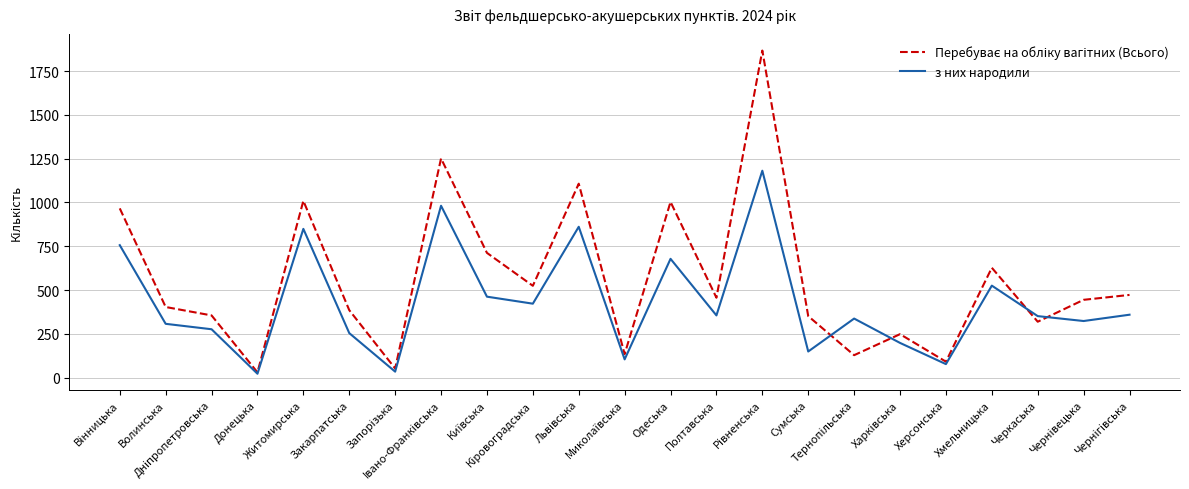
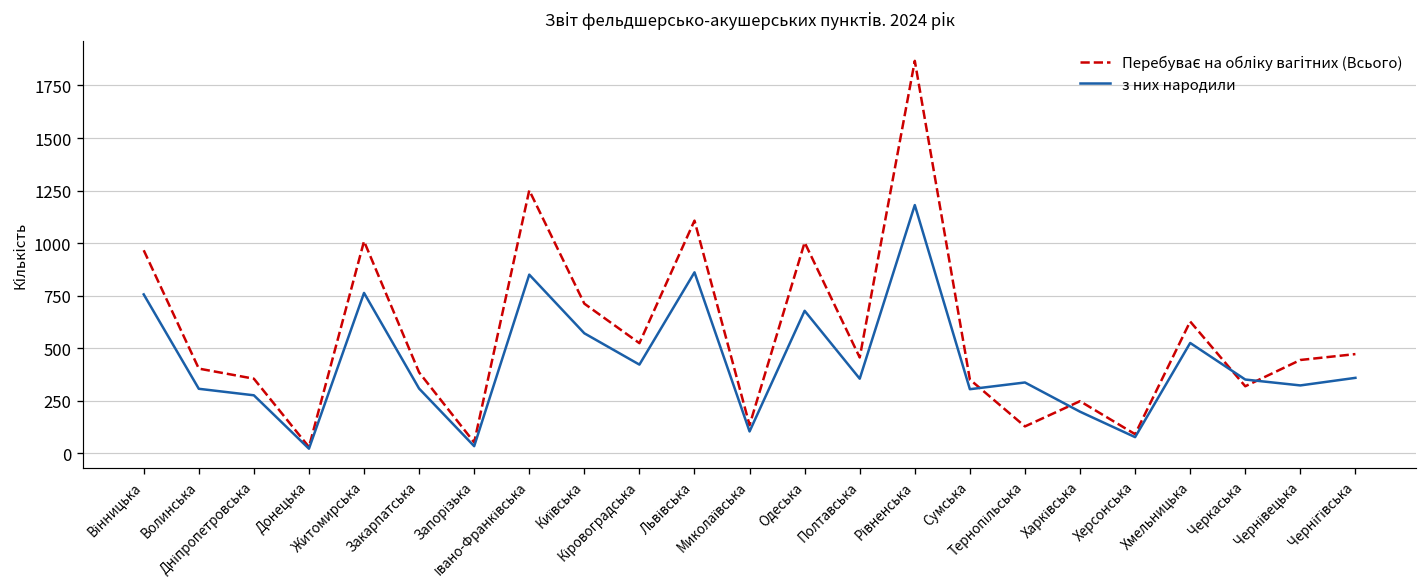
  {
    "Перебуває на обліку вагітних (Всього)": {
      "Вінницька": 970,
      "Волинська": 400,
      "Дніпропетровська": 360,
      "Житомирська": 1010,
      "Закарпатська": 390,
      "Запорізька": 50,
      "Івано-Франківська": 1250,
      "Київська": 710,
      "Кіровоградська": 520,
      "Львівська": 1110,
      "Миколаївська": 130,
      "Одеська": 1000,
      "Полтавська": 460,
      "Рівненська": 1870,
      "Сумська": 350,
      "Тернопільська": 130,
      "Харківська": 250,
      "Хмельницька": 630,
      "Черкаська": 320,
      "Чернівецька": 440,
      "Чернігівська": 470
    },
    "з них народили": {
      "Вінницька": 760,
      "Волинська": 310,
      "Дніпропетровська": 280,
-     "Житомирська": 850,
-     "Закарпатська": 250,
+     "Житомирська": 760,
+     "Закарпатська": 310,
      "Запорізька": 30,
-     "Івано-Франківська": 980,
-     "Київська": 460,
+     "Івано-Франківська": 850,
+     "Київська": 570,
      "Кіровоградська": 420,
      "Львівська": 860,
      "Миколаївська": 100,
      "Одеська": 680,
      "Полтавська": 360,
      "Рівненська": 1180,
-     "Сумська": 150,
+     "Сумська": 310,
      "Тернопільська": 340,
      "Харківська": 200,
      "Хмельницька": 530,
      "Черкаська": 350,
      "Чернівецька": 320,
      "Чернігівська": 360
    }
  }
